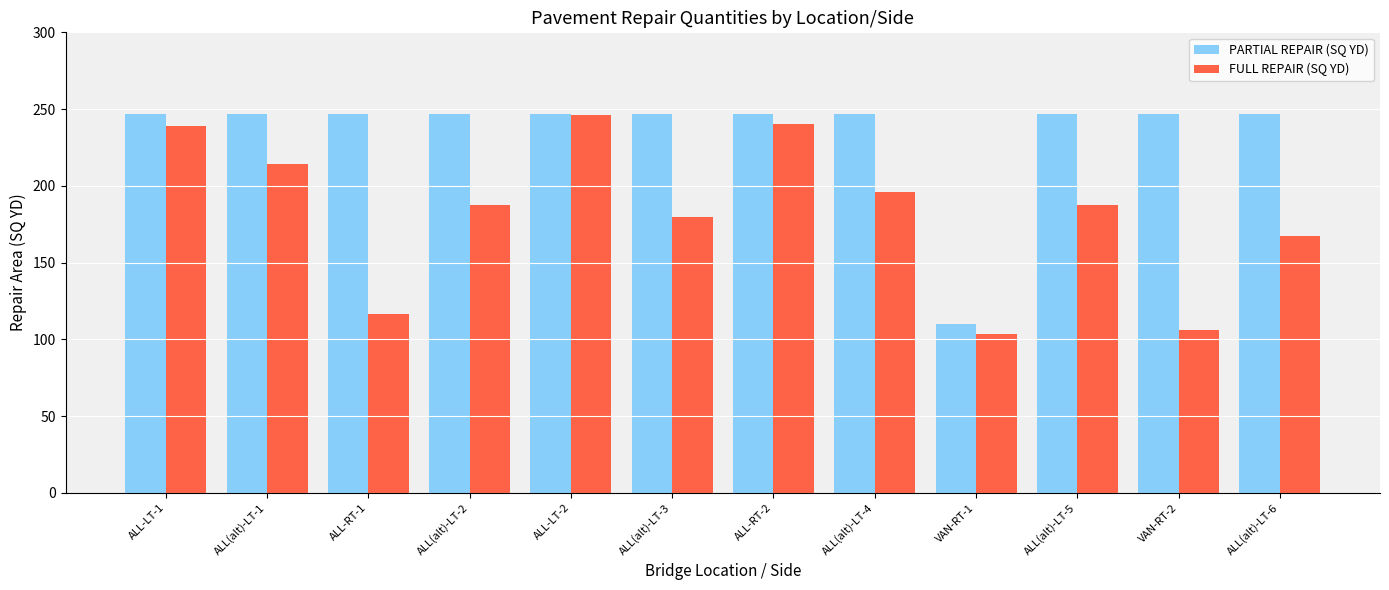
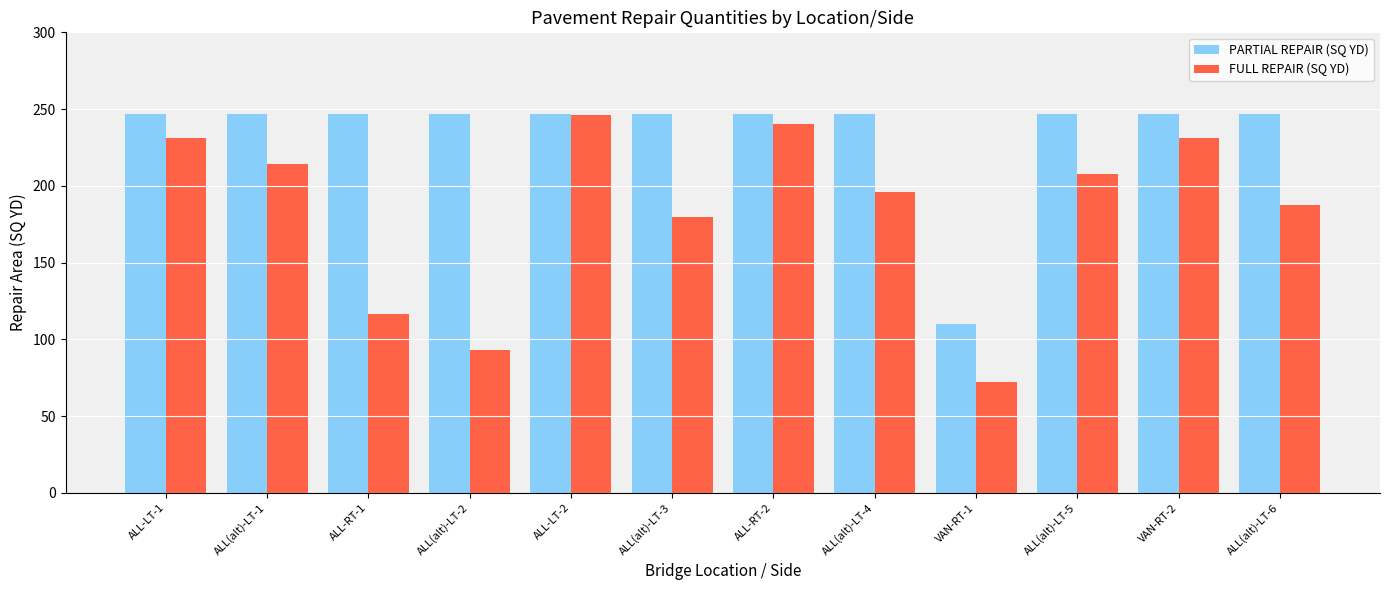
  {
    "PARTIAL REPAIR (SQ YD)": {
      "ALL-LT-1": 247,
      "ALL(alt)-LT-1": 247,
      "ALL-RT-1": 247,
      "ALL(alt)-LT-2": 247,
      "ALL-LT-2": 247,
      "ALL(alt)-LT-3": 247,
      "ALL-RT-2": 247,
      "ALL(alt)-LT-4": 247,
      "VAN-RT-1": 110,
      "ALL(alt)-LT-5": 247,
      "VAN-RT-2": 247,
      "ALL(alt)-LT-6": 247
    },
    "FULL REPAIR (SQ YD)": {
-     "ALL-LT-1": 239,
+     "ALL-LT-1": 231,
      "ALL(alt)-LT-1": 214,
      "ALL-RT-1": 116,
-     "ALL(alt)-LT-2": 188,
+     "ALL(alt)-LT-2": 93,
      "ALL-LT-2": 246,
      "ALL(alt)-LT-3": 180,
      "ALL-RT-2": 240,
      "ALL(alt)-LT-4": 196,
-     "VAN-RT-1": 104,
-     "ALL(alt)-LT-5": 188,
-     "VAN-RT-2": 106,
-     "ALL(alt)-LT-6": 167
+     "VAN-RT-1": 73,
+     "ALL(alt)-LT-5": 208,
+     "VAN-RT-2": 231,
+     "ALL(alt)-LT-6": 188
    }
  }
